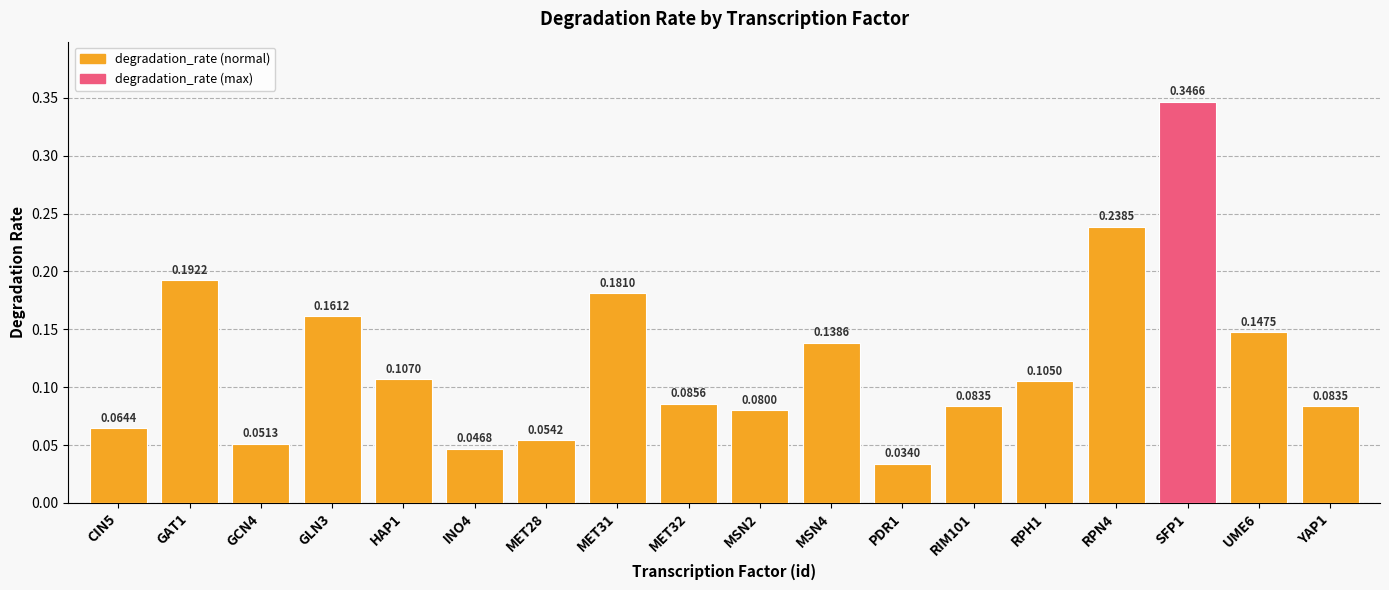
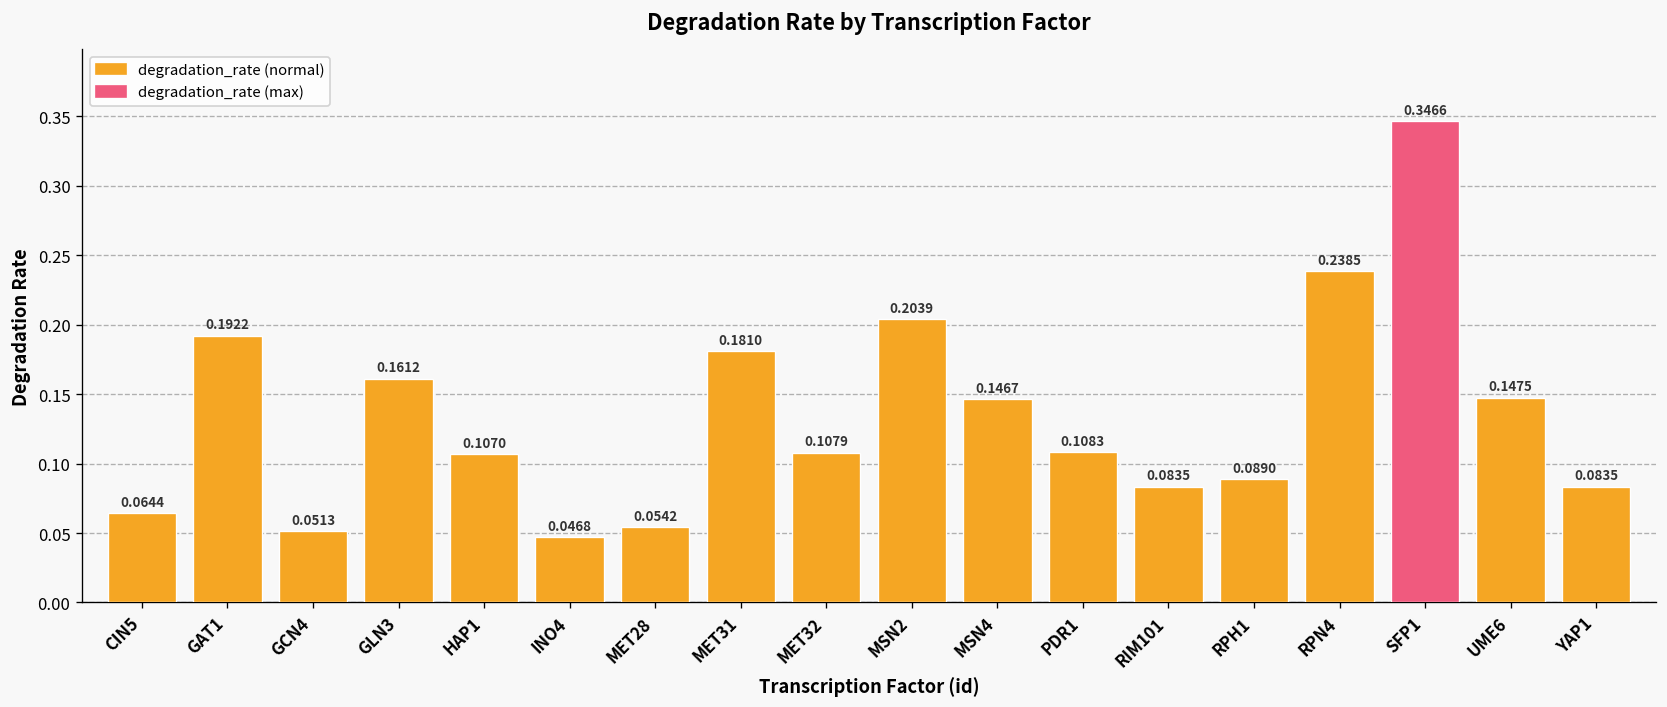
  {
    "CIN5": 0.0644,
    "GAT1": 0.1922,
    "GCN4": 0.0513,
    "GLN3": 0.1612,
    "HAP1": 0.1070,
    "INO4": 0.0468,
    "MET28": 0.0542,
    "MET31": 0.1810,
-   "MET32": 0.0856,
-   "MSN2": 0.0800,
-   "MSN4": 0.1386,
-   "PDR1": 0.0340,
+   "MET32": 0.1079,
+   "MSN2": 0.2039,
+   "MSN4": 0.1467,
+   "PDR1": 0.1083,
    "RIM101": 0.0835,
-   "RPH1": 0.1050,
+   "RPH1": 0.0890,
    "RPN4": 0.2385,
    "SFP1": 0.3466,
    "UME6": 0.1475,
    "YAP1": 0.0835
  }
